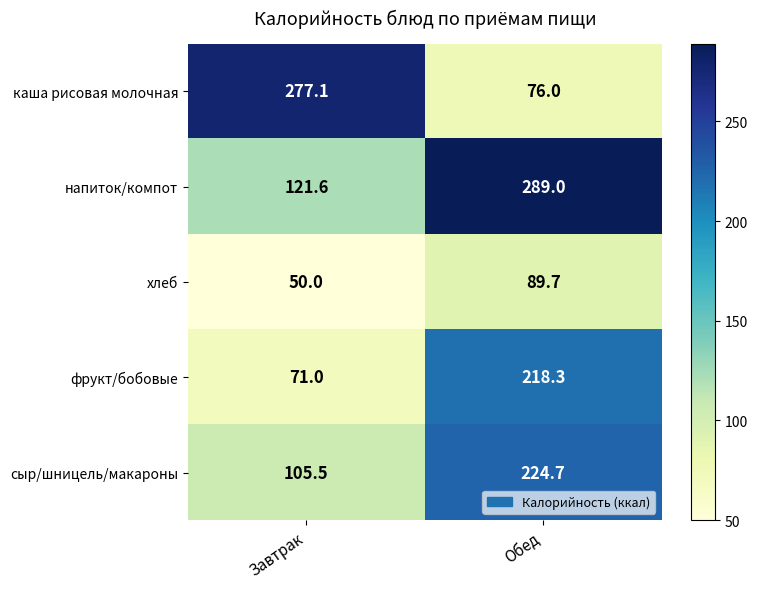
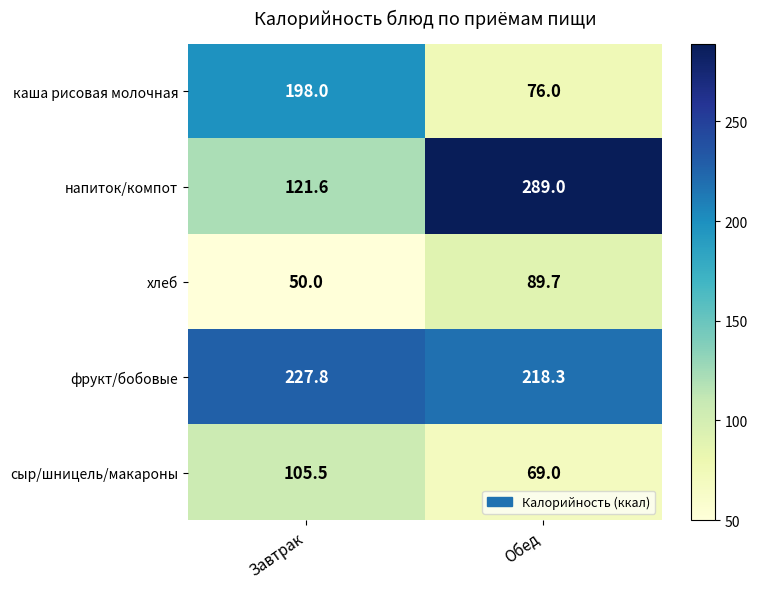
  {
    "каша рисовая молочная": {
-     "Завтрак": 277.1,
+     "Завтрак": 198.0,
      "Обед": 76.0
    },
    "напиток/компот": {
      "Завтрак": 121.6,
      "Обед": 289.0
    },
    "хлеб": {
      "Завтрак": 50.0,
      "Обед": 89.7
    },
    "фрукт/бобовые": {
-     "Завтрак": 71.0,
+     "Завтрак": 227.8,
      "Обед": 218.3
    },
    "сыр/шницель/макароны": {
      "Завтрак": 105.5,
-     "Обед": 224.7
+     "Обед": 69.0
    }
  }
